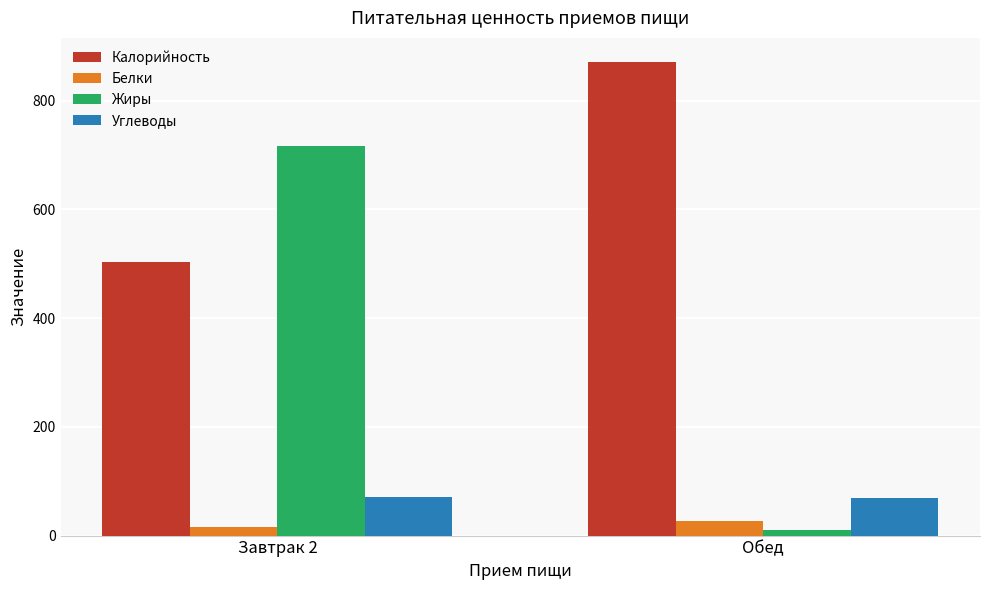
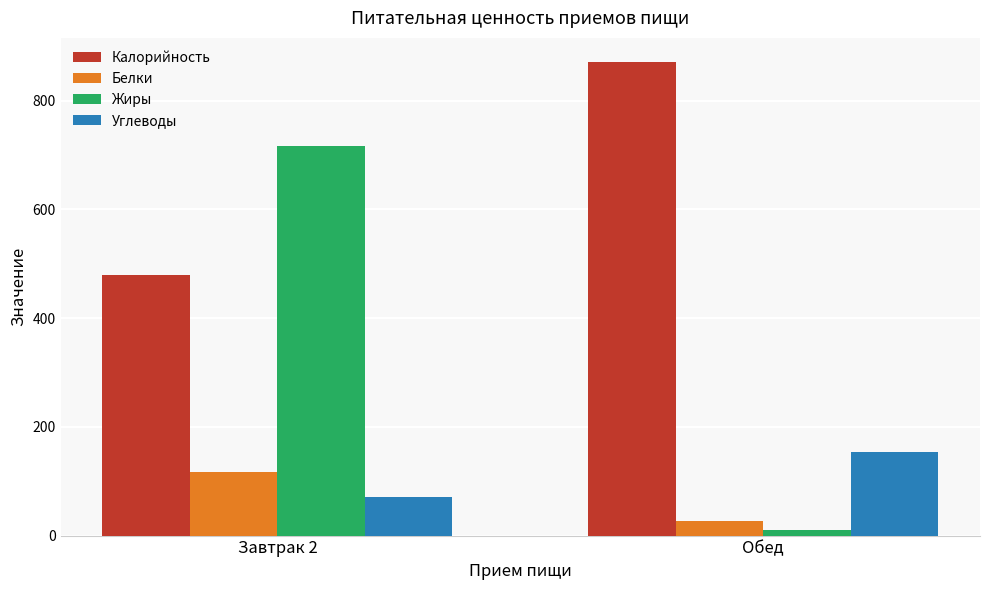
  {
    "Калорийность": {
-     "Завтрак 2": 500,
+     "Завтрак 2": 480,
      "Обед": 870
    },
    "Белки": {
-     "Завтрак 2": 20,
+     "Завтрак 2": 120,
      "Обед": 30
    },
    "Жиры": {
      "Завтрак 2": 720,
      "Обед": 10
    },
    "Углеводы": {
      "Завтрак 2": 70,
-     "Обед": 70
+     "Обед": 150
    }
  }
